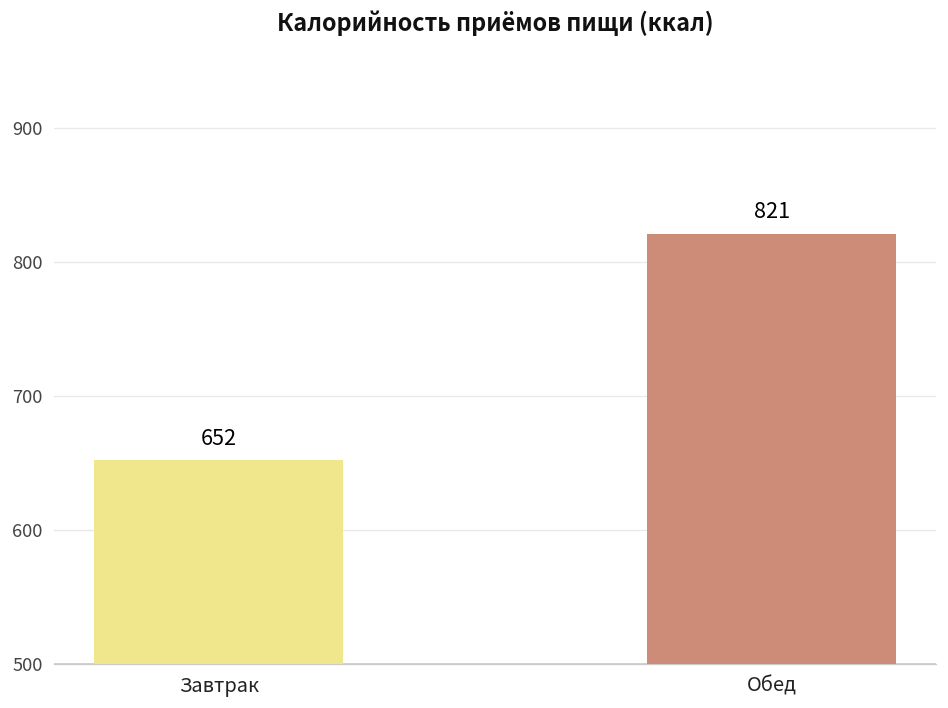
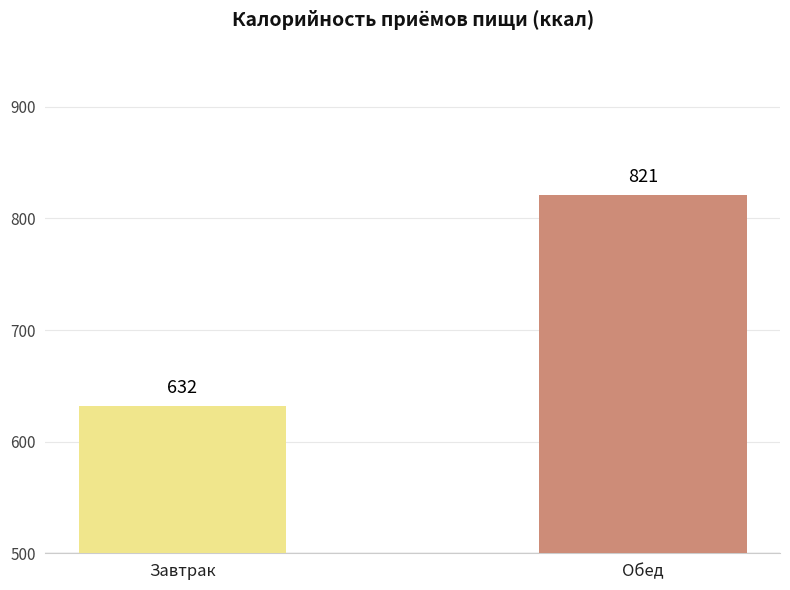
  {
-   "Завтрак": 652,
+   "Завтрак": 632,
    "Обед": 821
  }
